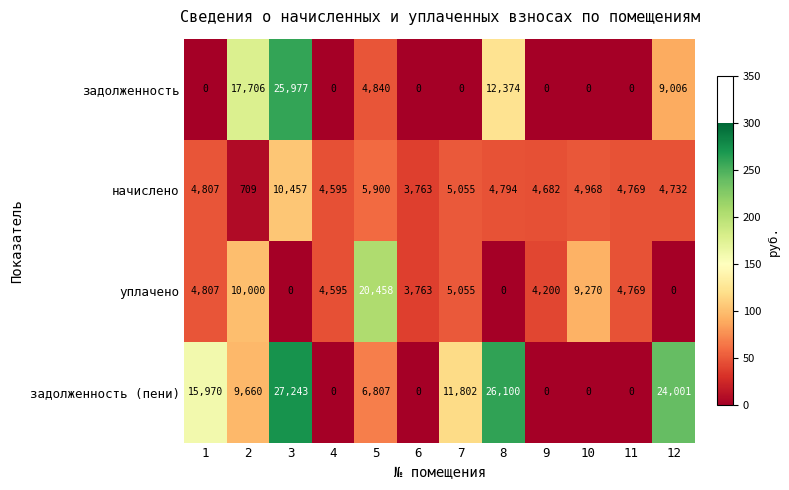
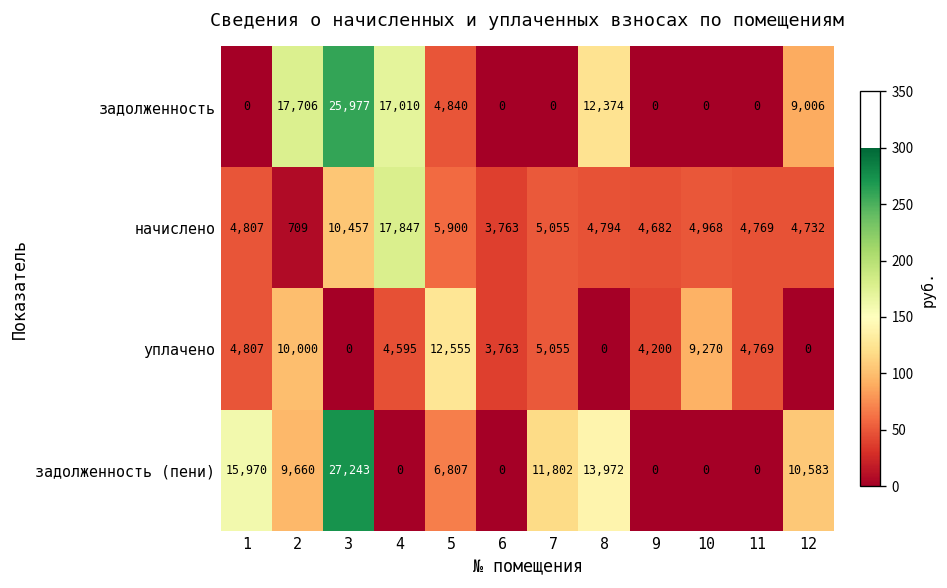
  {
    "задолженность": {
      "1": "0",
      "2": "17,706",
      "3": "25,977",
-     "4": "0",
+     "4": "17,010",
      "5": "4,840",
      "6": "0",
      "7": "0",
      "8": "12,374",
      "9": "0",
      "10": "0",
      "11": "0",
      "12": "9,006"
    },
    "начислено": {
      "1": "4,807",
      "2": "709",
      "3": "10,457",
-     "4": "4,595",
+     "4": "17,847",
      "5": "5,900",
      "6": "3,763",
      "7": "5,055",
      "8": "4,794",
      "9": "4,682",
      "10": "4,968",
      "11": "4,769",
      "12": "4,732"
    },
    "уплачено": {
      "1": "4,807",
      "2": "10,000",
      "3": "0",
      "4": "4,595",
-     "5": "20,458",
+     "5": "12,555",
      "6": "3,763",
      "7": "5,055",
      "8": "0",
      "9": "4,200",
      "10": "9,270",
      "11": "4,769",
      "12": "0"
    },
    "задолженность (пени)": {
      "1": "15,970",
      "2": "9,660",
      "3": "27,243",
      "4": "0",
      "5": "6,807",
      "6": "0",
      "7": "11,802",
-     "8": "26,100",
+     "8": "13,972",
      "9": "0",
      "10": "0",
      "11": "0",
-     "12": "24,001"
+     "12": "10,583"
    }
  }
